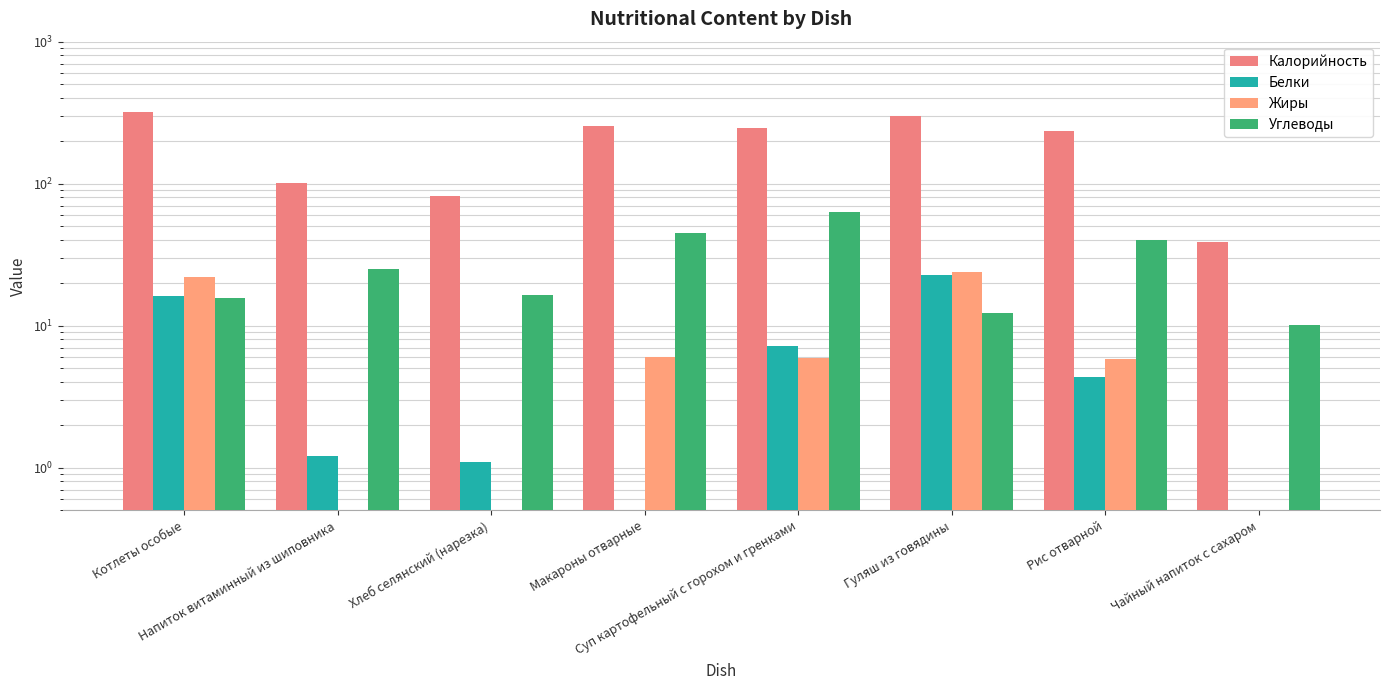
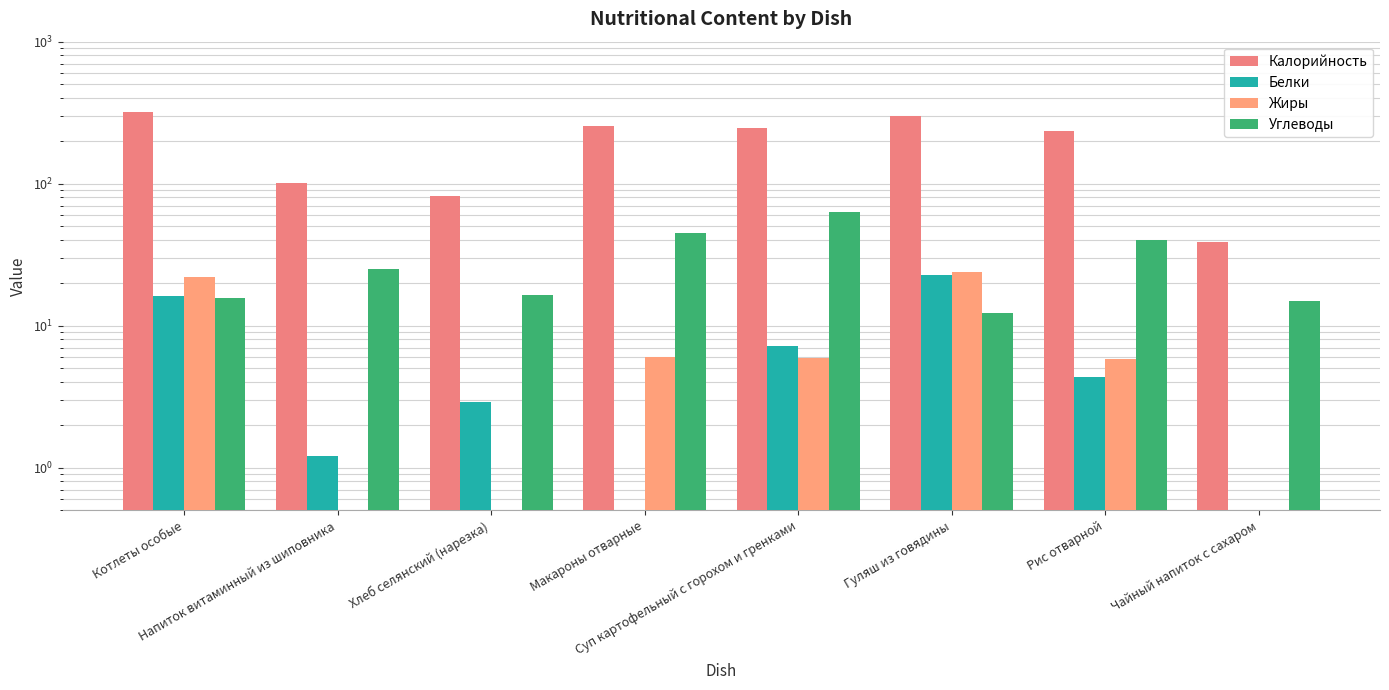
  {
    "Белки": {
      "Котлеты особые": 16,
      "Напиток витаминный из шиповника": 1.2,
-     "Хлеб селянский (нарезка)": 1.1,
+     "Хлеб селянский (нарезка)": 2.9,
      "Суп картофельный с горохом и гренками": 7,
      "Гуляш из говядины": 23,
      "Рис отварной": 4.4
    },
    "Углеводы": {
      "Котлеты особые": 16,
      "Напиток витаминный из шиповника": 25,
      "Хлеб селянский (нарезка)": 17,
      "Макароны отварные": 45,
      "Суп картофельный с горохом и гренками": 60,
      "Гуляш из говядины": 12,
      "Рис отварной": 40,
-     "Чайный напиток с сахаром": 10
+     "Чайный напиток с сахаром": 15
    }
  }
